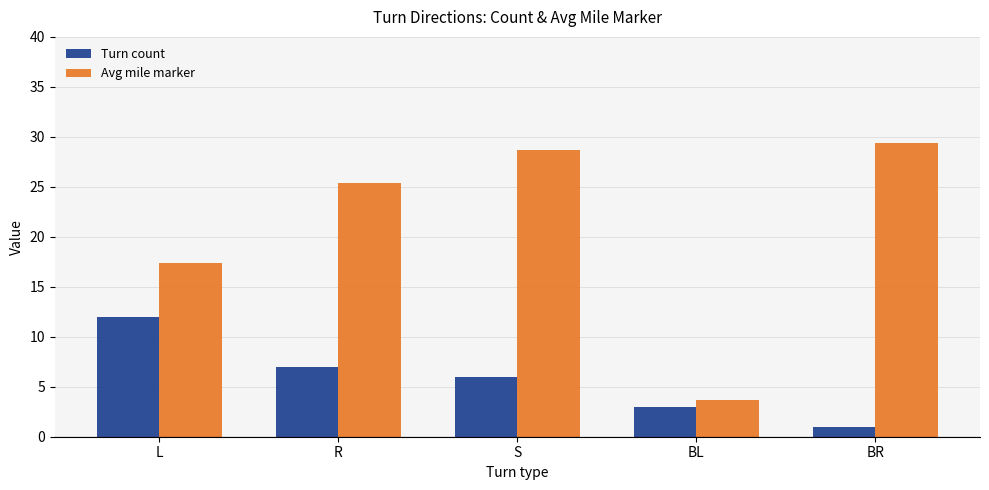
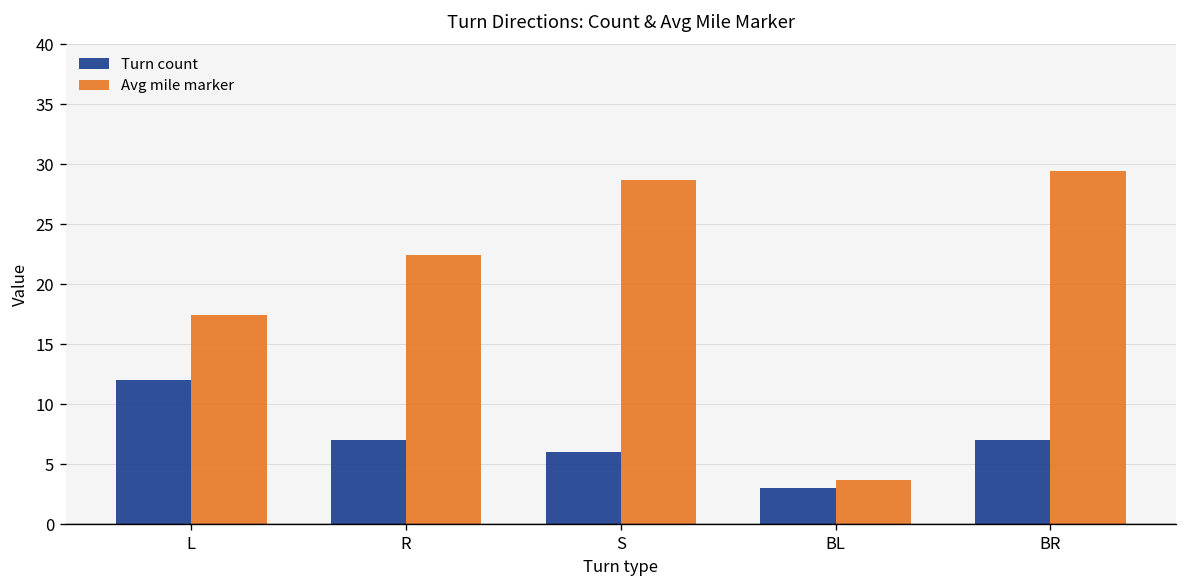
  {
    "Turn count": {
      "L": 12,
      "R": 7,
      "S": 6,
      "BL": 3,
-     "BR": 1
+     "BR": 7
    },
    "Avg mile marker": {
      "L": 17,
-     "R": 25,
+     "R": 22,
      "S": 29,
      "BL": 4,
      "BR": 29
    }
  }
